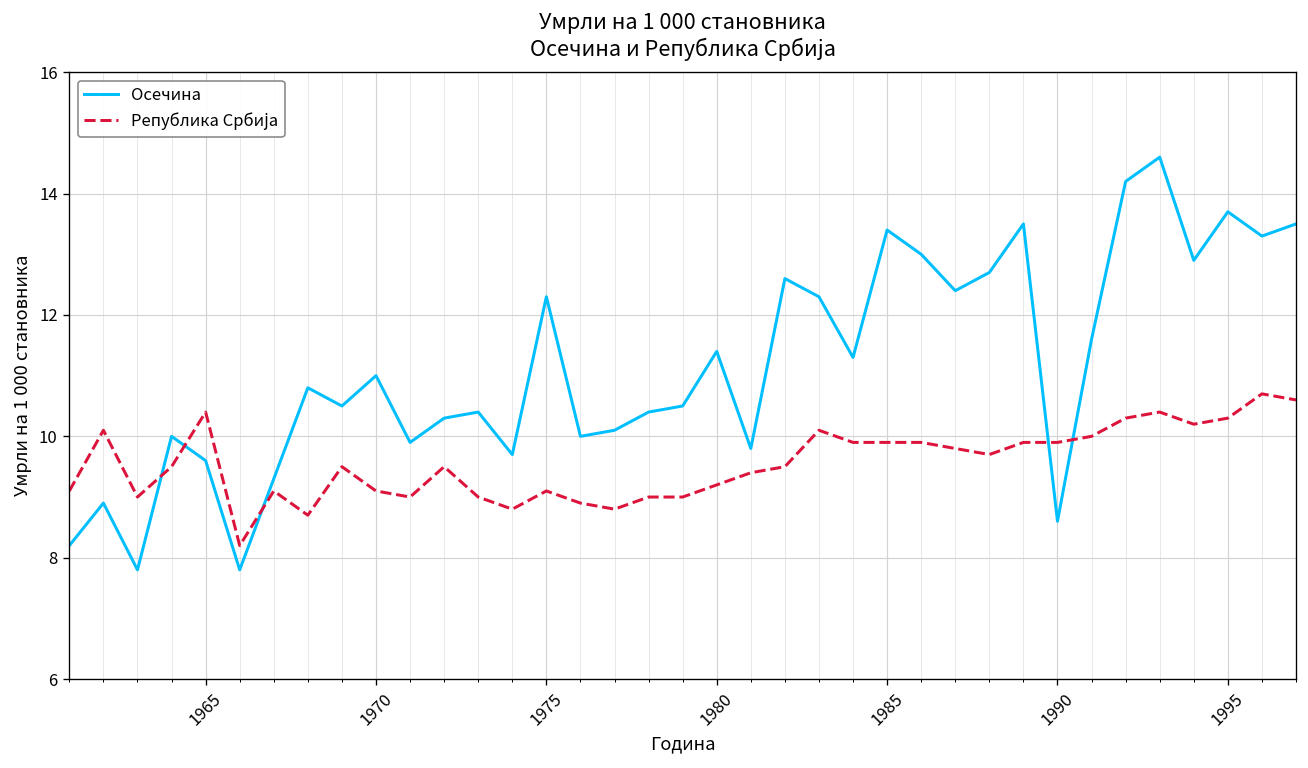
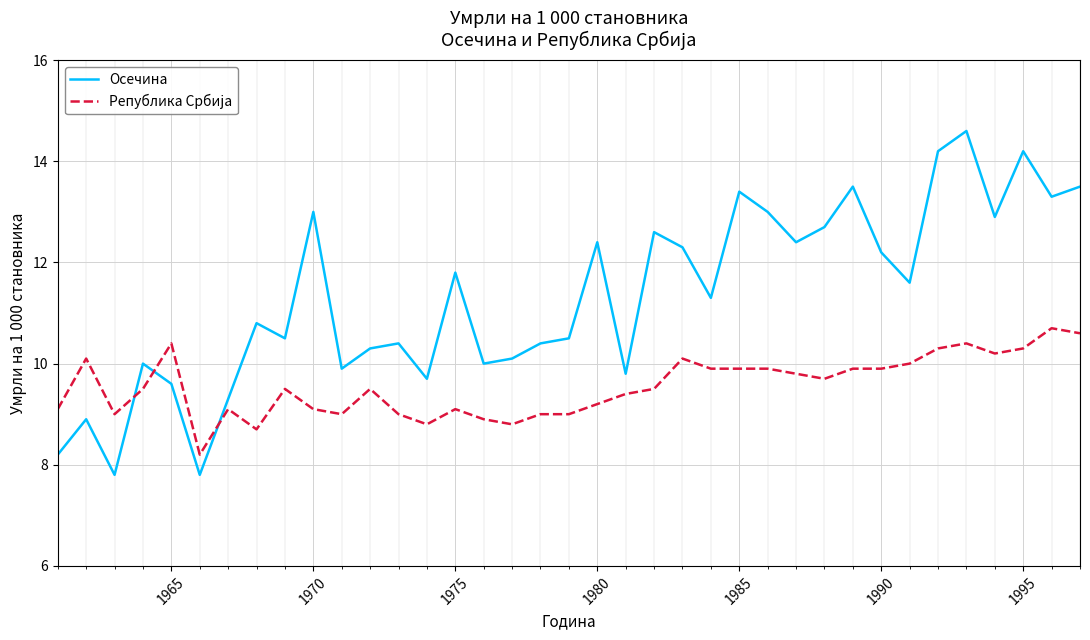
  {
    "Осечина": {
      "1965": 9.6,
-     "1970": 11,
-     "1975": 12.3,
-     "1980": 11.4,
+     "1970": 13,
+     "1975": 11.8,
+     "1980": 12.4,
      "1985": 13.4,
-     "1990": 8.6,
-     "1995": 13.7
+     "1990": 12.2,
+     "1995": 14.2
    },
    "Република Србија": {
      "1965": 10.4,
      "1970": 9.1,
      "1975": 9.1,
      "1980": 9.2,
      "1985": 9.9,
      "1990": 9.9,
      "1995": 10.3
    }
  }
